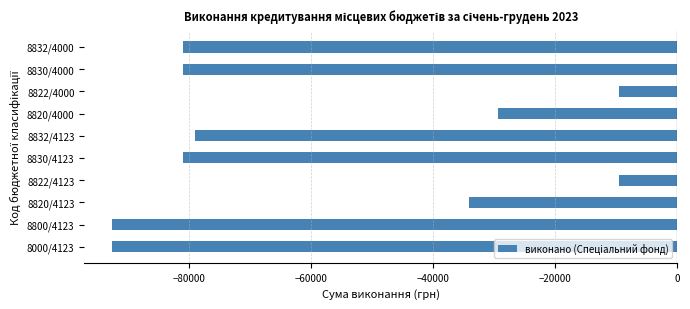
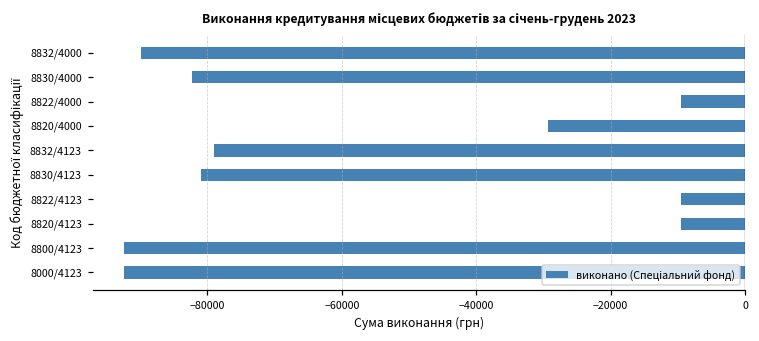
  {
-   "8832/4000": -81000,
-   "8830/4000": -81000,
+   "8832/4000": -90000,
+   "8830/4000": -82000,
    "8822/4000": -9000,
    "8820/4000": -29000,
    "8832/4123": -79000,
    "8830/4123": -81000,
    "8822/4123": -9000,
-   "8820/4123": -34000,
+   "8820/4123": -9000,
    "8800/4123": -92000,
    "8000/4123": -92000
  }
